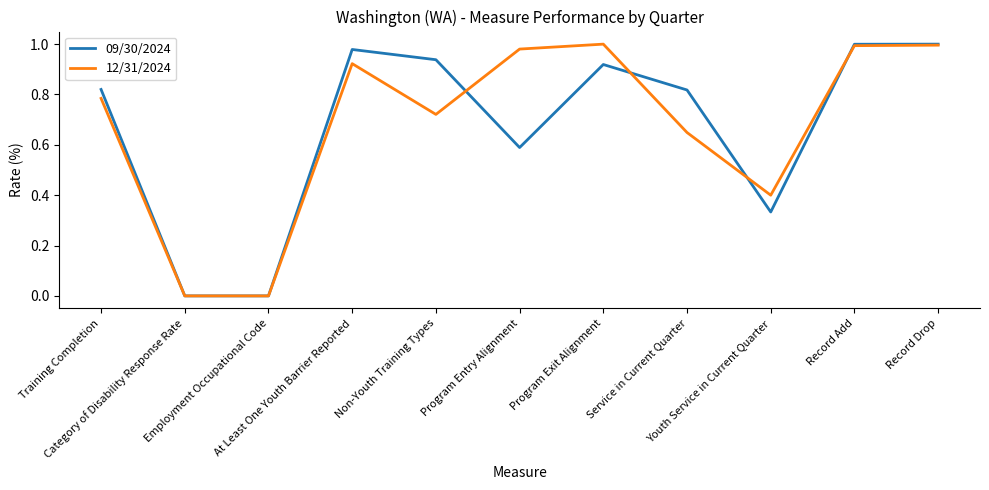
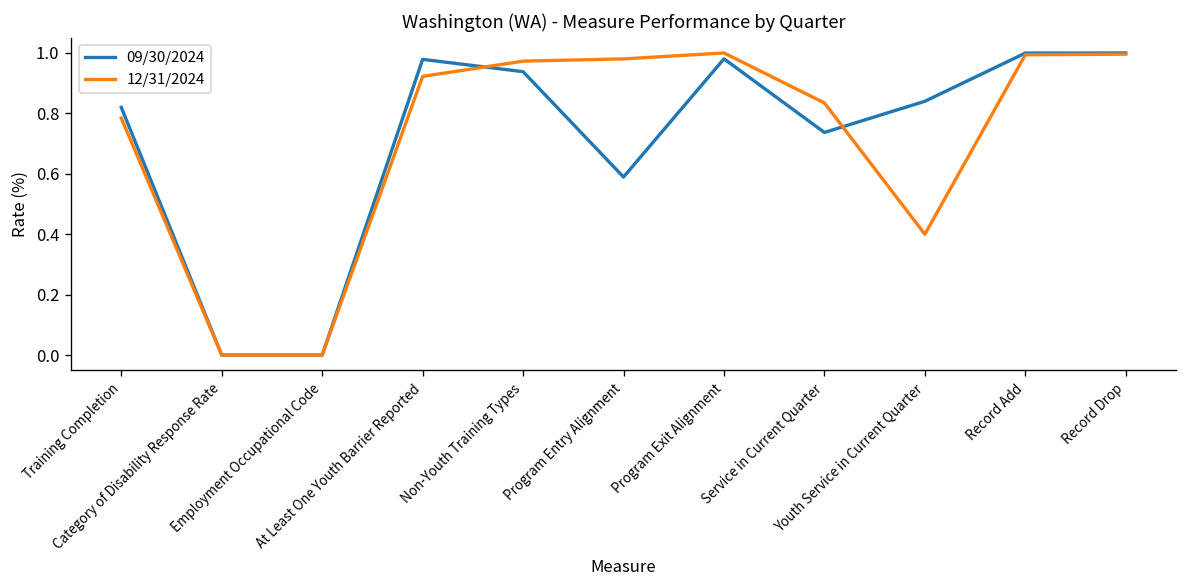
  {
    "09/30/2024": {
      "Training Completion": 0.82,
      "At Least One Youth Barrier Reported": 0.98,
      "Non-Youth Training Types": 0.94,
      "Program Entry Alignment": 0.59,
-     "Program Exit Alignment": 0.92,
-     "Service in Current Quarter": 0.82,
-     "Youth Service in Current Quarter": 0.33
+     "Program Exit Alignment": 0.98,
+     "Service in Current Quarter": 0.74,
+     "Youth Service in Current Quarter": 0.84
    },
    "12/31/2024": {
      "Training Completion": 0.78,
      "At Least One Youth Barrier Reported": 0.92,
-     "Non-Youth Training Types": 0.72,
+     "Non-Youth Training Types": 0.97,
      "Program Entry Alignment": 0.98,
      "Program Exit Alignment": 1.00,
-     "Service in Current Quarter": 0.65,
+     "Service in Current Quarter": 0.83,
      "Youth Service in Current Quarter": 0.40
    }
  }
